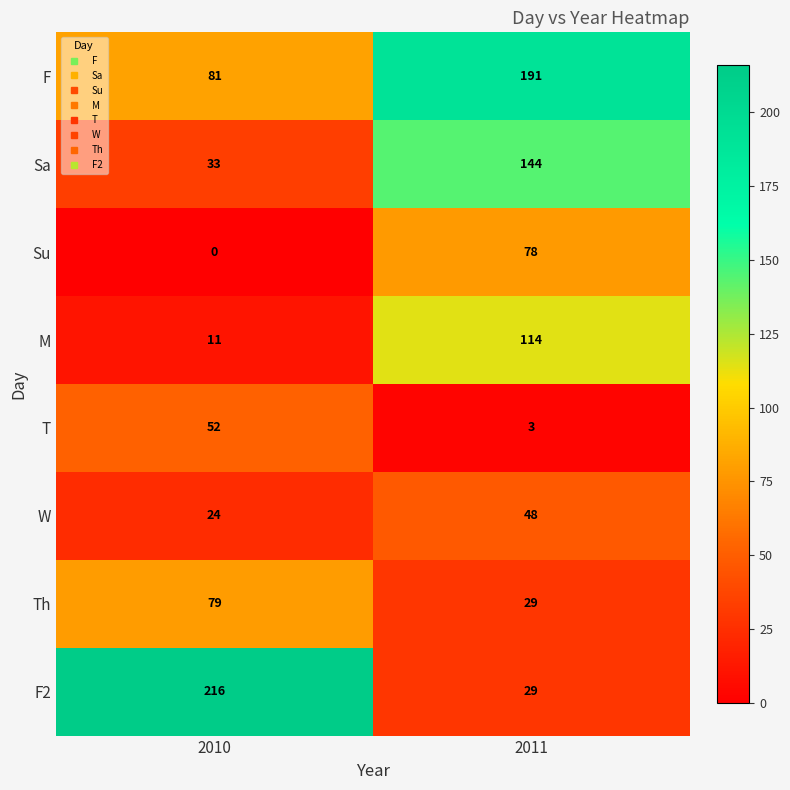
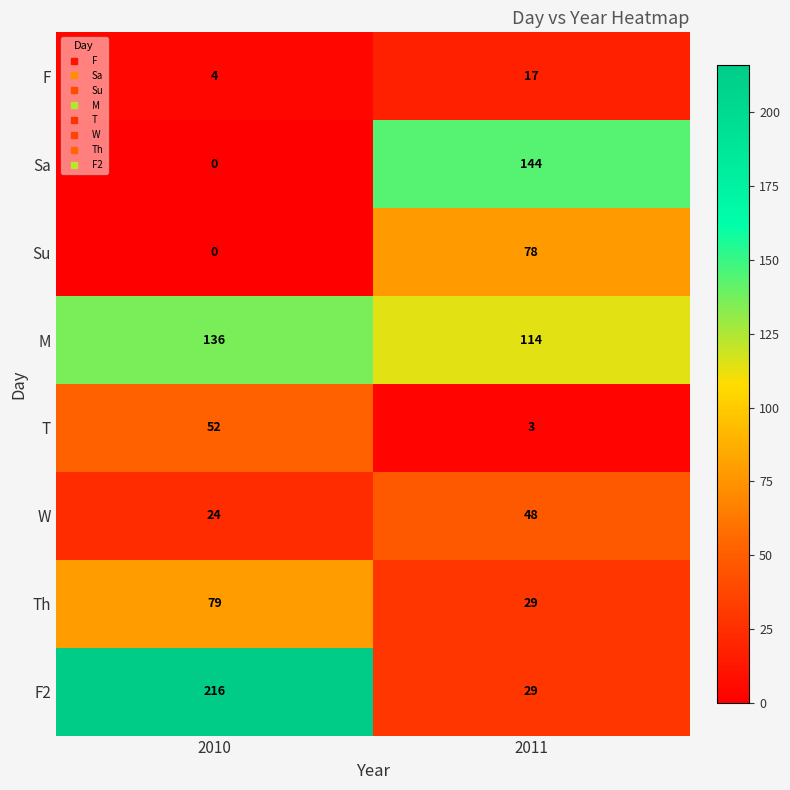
  {
    "F": {
-     "2010": 81,
-     "2011": 191
+     "2010": 4,
+     "2011": 17
    },
    "Sa": {
-     "2010": 33,
+     "2010": 0,
      "2011": 144
    },
    "Su": {
      "2010": 0,
      "2011": 78
    },
    "M": {
-     "2010": 11,
+     "2010": 136,
      "2011": 114
    },
    "T": {
      "2010": 52,
      "2011": 3
    },
    "W": {
      "2010": 24,
      "2011": 48
    },
    "Th": {
      "2010": 79,
      "2011": 29
    },
    "F2": {
      "2010": 216,
      "2011": 29
    }
  }
